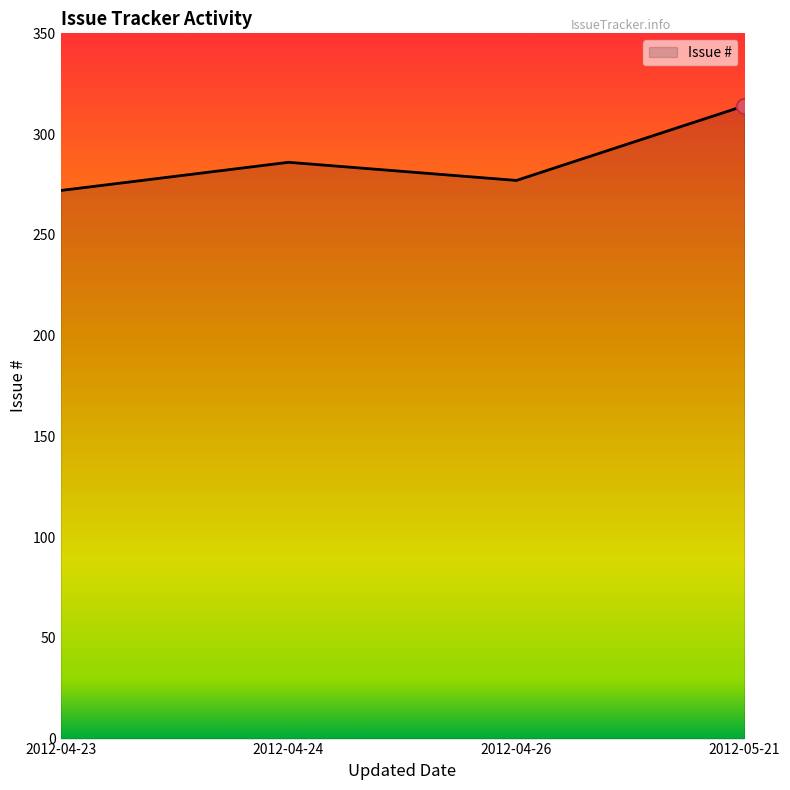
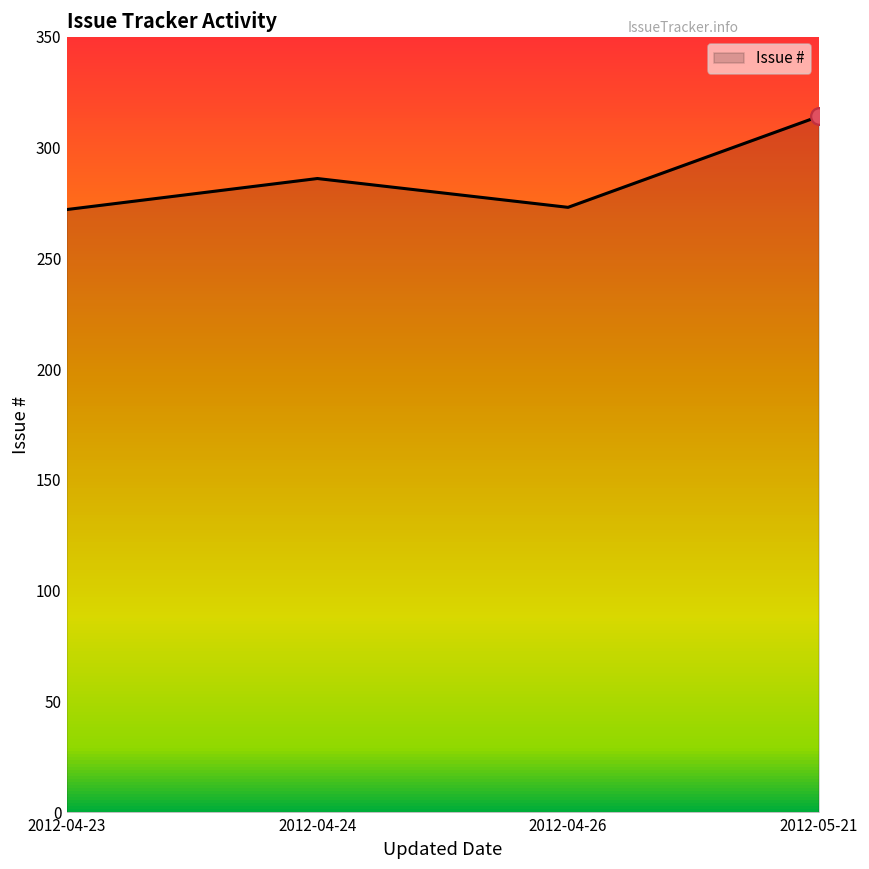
  {
    "Issue #": {
      "2012-04-23": 272,
      "2012-04-24": 286,
-     "2012-04-26": 277
+     "2012-04-26": 273
    }
  }
